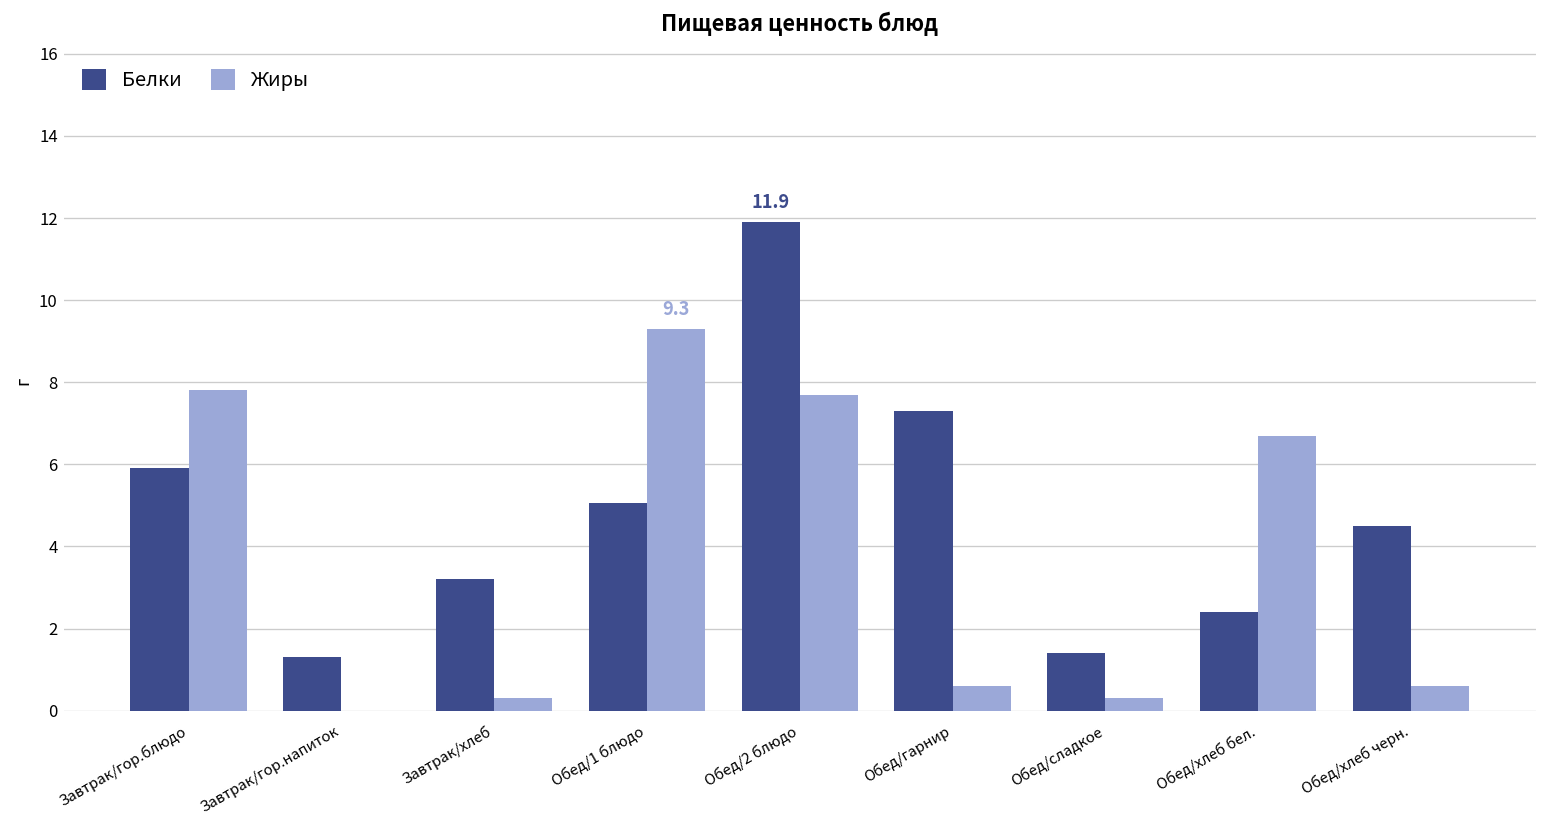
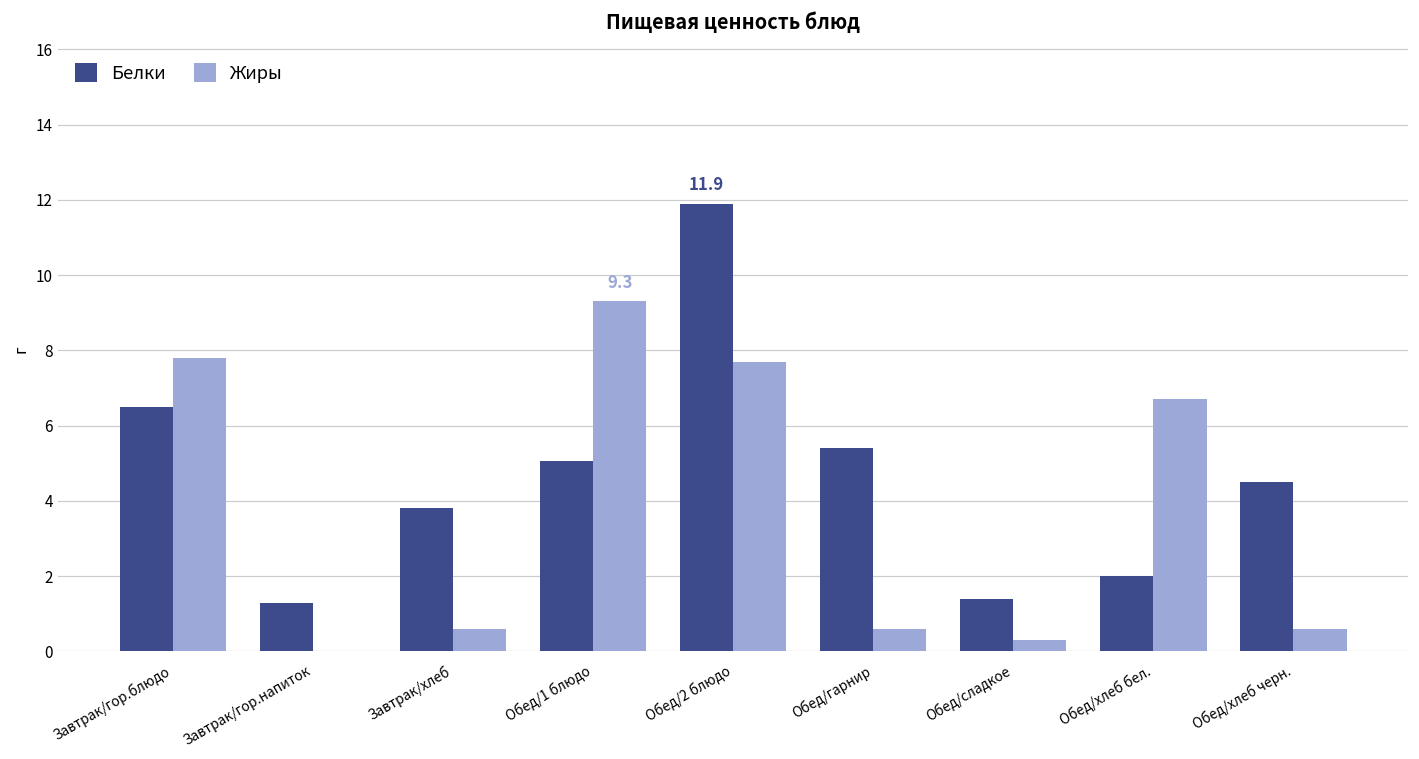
  {
    "Белки": {
-     "Завтрак/гор.блюдо": 5.9,
+     "Завтрак/гор.блюдо": 6.5,
      "Завтрак/гор.напиток": 1.3,
-     "Завтрак/хлеб": 3.2,
+     "Завтрак/хлеб": 3.8,
      "Обед/1 блюдо": 5.1,
-     "Обед/гарнир": 7.3,
+     "Обед/гарнир": 5.4,
      "Обед/сладкое": 1.4,
-     "Обед/хлеб бел.": 2.4,
+     "Обед/хлеб бел.": 2.0,
      "Обед/хлеб черн.": 4.5
    },
    "Жиры": {
      "Завтрак/гор.блюдо": 7.8,
      "Завтрак/гор.напиток": 0.0,
-     "Завтрак/хлеб": 0.3,
+     "Завтрак/хлеб": 0.6,
      "Обед/2 блюдо": 7.7,
      "Обед/гарнир": 0.6,
      "Обед/сладкое": 0.3,
      "Обед/хлеб бел.": 6.7,
      "Обед/хлеб черн.": 0.6
    }
  }
